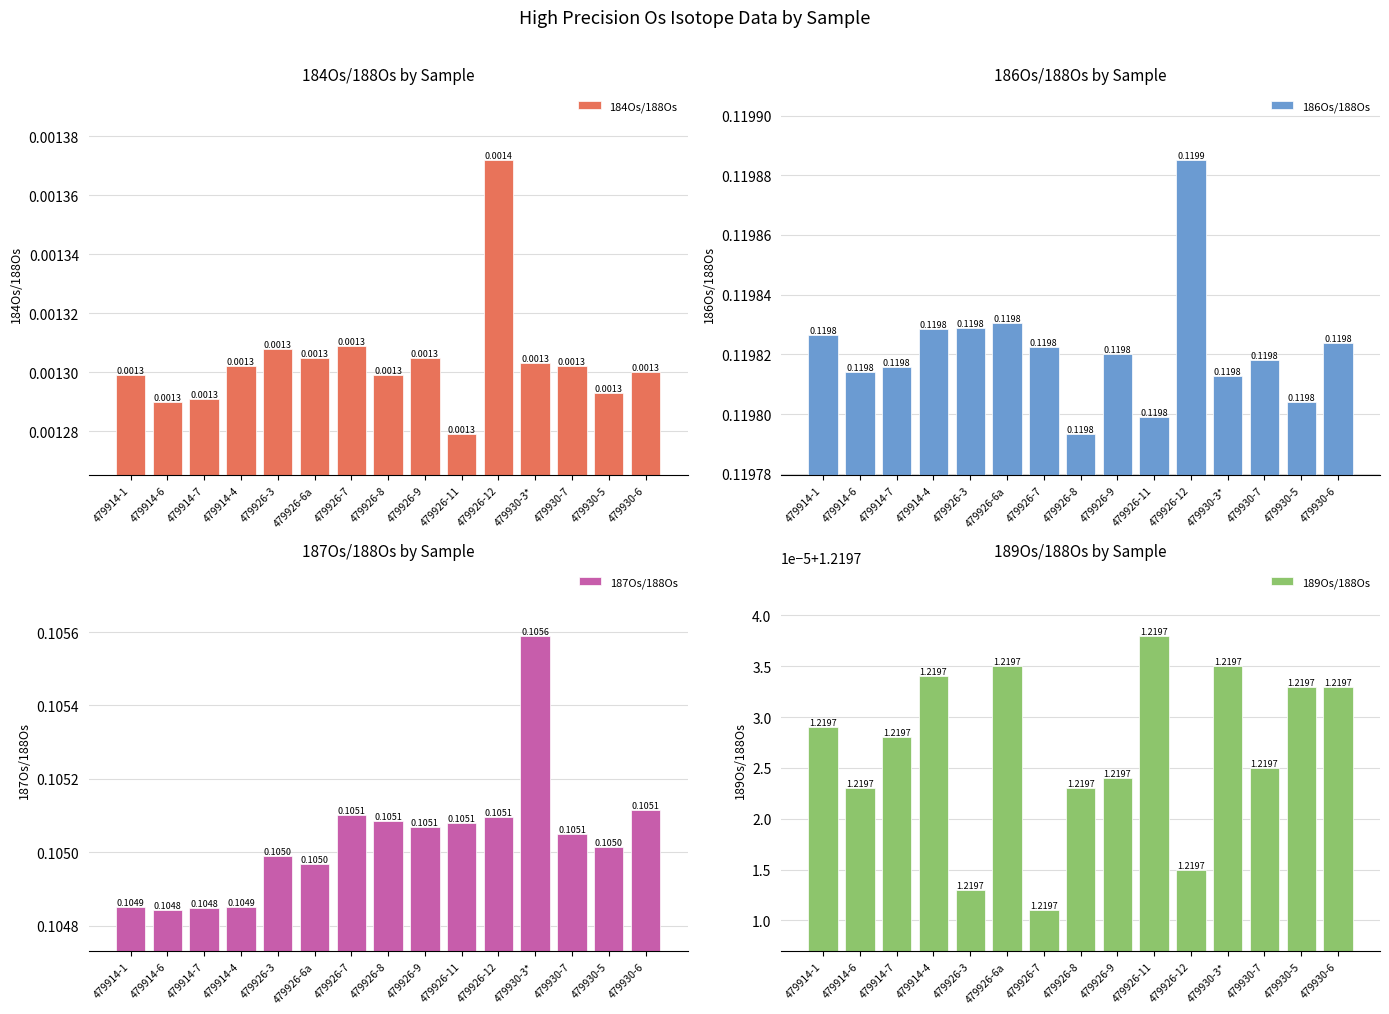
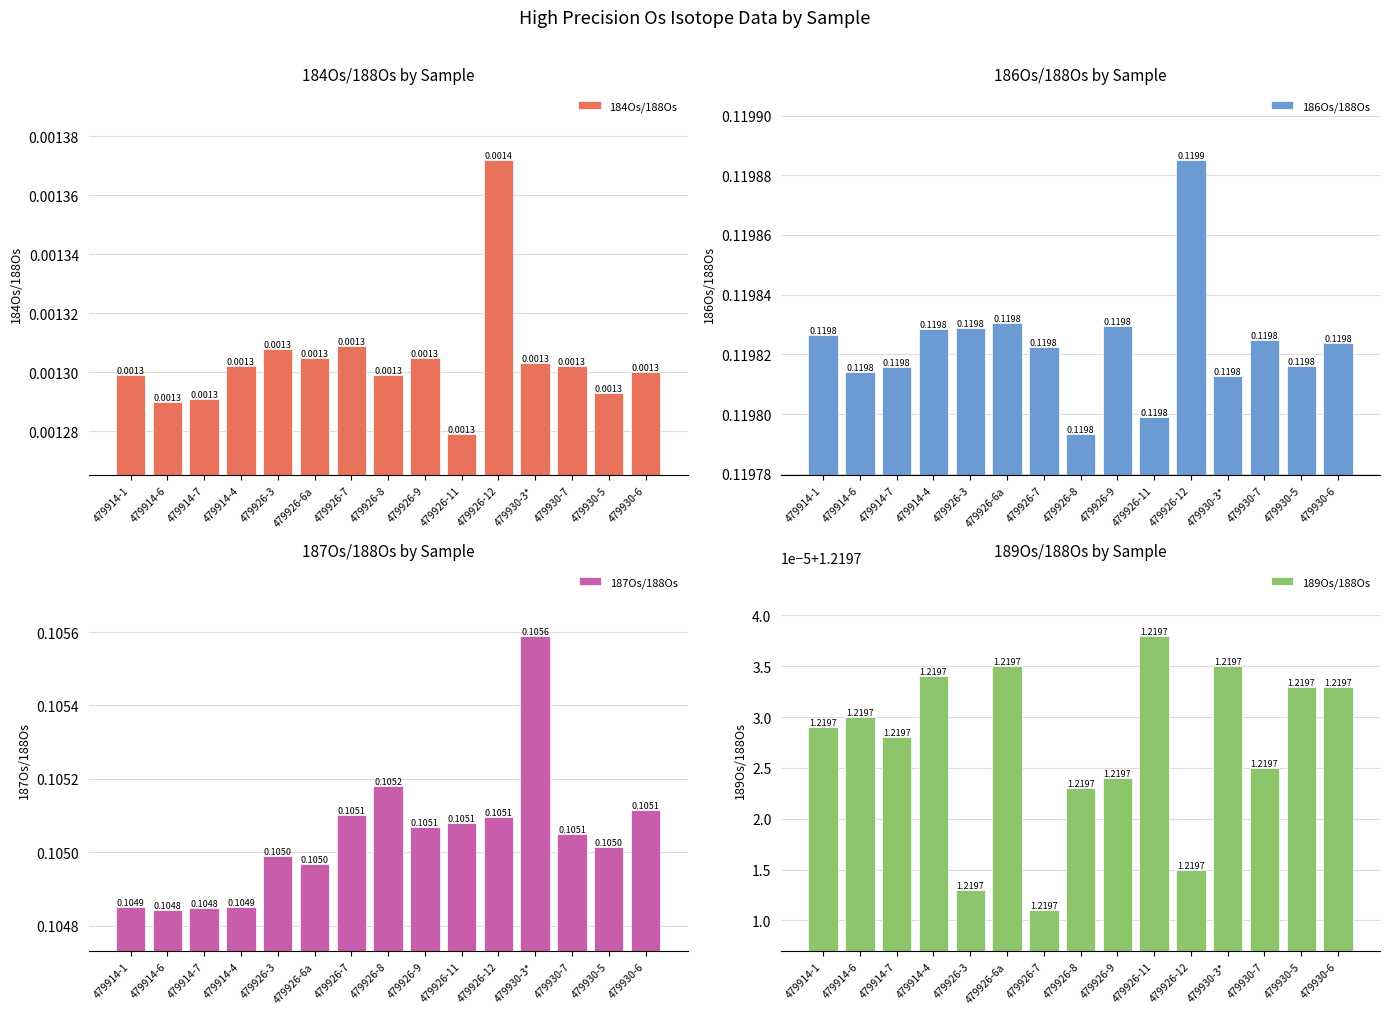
  {
    "184Os/188Os by Sample": {
      "479914-1": 0.0013,
      "479914-6": 0.0013,
      "479914-7": 0.0013,
      "479914-4": 0.0013,
      "479926-3": 0.0013,
      "479926-6a": 0.0013,
      "479926-7": 0.0013,
      "479926-8": 0.0013,
      "479926-9": 0.0013,
      "479926-11": 0.0013,
      "479926-12": 0.0014,
      "479930-3*": 0.0013,
      "479930-7": 0.0013,
      "479930-5": 0.0013,
      "479930-6": 0.0013
    },
    "186Os/188Os by Sample": {
-     "479926-9": 0.119820,
-     "479930-7": 0.119818,
-     "479930-5": 0.119804
+     "479926-9": 0.119829,
+     "479930-7": 0.119825,
+     "479930-5": 0.119816
    },
    "187Os/188Os by Sample": {
      "479914-1": 0.1049,
      "479914-6": 0.1048,
      "479914-7": 0.1048,
      "479914-4": 0.1049,
      "479926-3": 0.1050,
      "479926-6a": 0.1050,
      "479926-7": 0.1051,
-     "479926-8": 0.1051,
+     "479926-8": 0.1052,
      "479926-9": 0.1051,
      "479926-11": 0.1051,
      "479926-12": 0.1051,
      "479930-3*": 0.1056,
      "479930-7": 0.1051,
      "479930-5": 0.1050,
      "479930-6": 0.1051
    },
    "189Os/188Os by Sample": {
-     "479914-6": 1.219723
+     "479914-6": 1.219730
    }
  }
